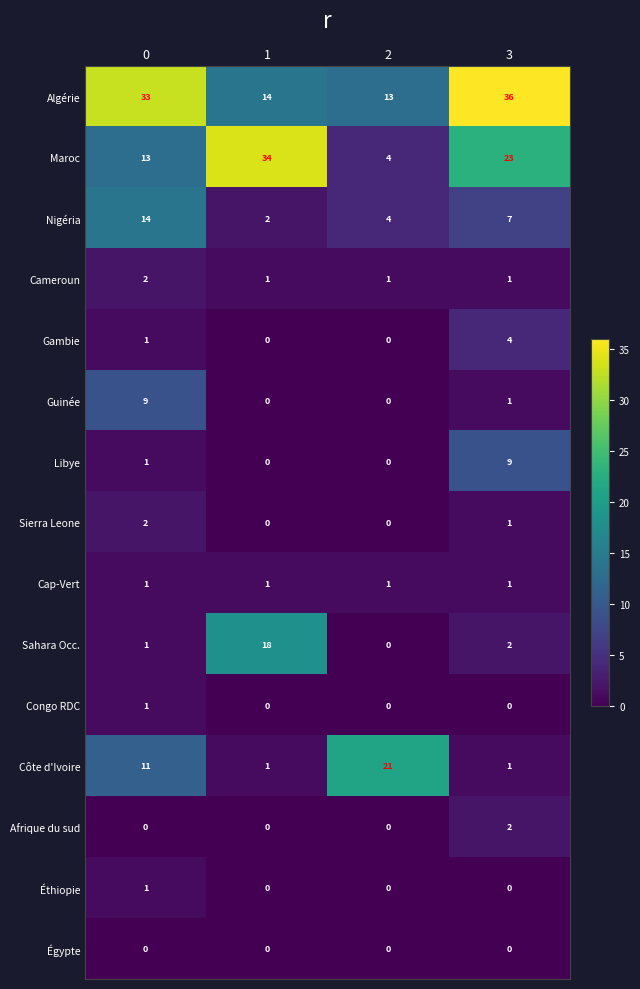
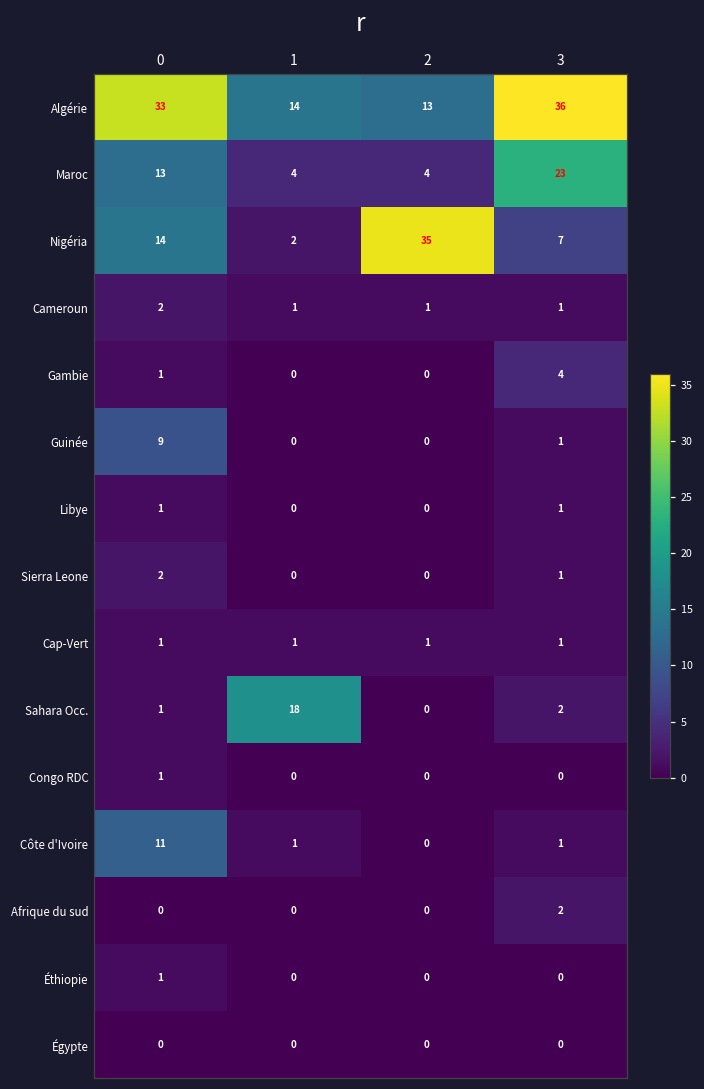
  {
    "Algérie": {
      "0": 33,
      "1": 14,
      "2": 13,
      "3": 36
    },
    "Maroc": {
      "0": 13,
-     "1": 34,
+     "1": 4,
      "2": 4,
      "3": 23
    },
    "Nigéria": {
      "0": 14,
      "1": 2,
-     "2": 4,
+     "2": 35,
      "3": 7
    },
    "Cameroun": {
      "0": 2,
      "1": 1,
      "2": 1,
      "3": 1
    },
    "Gambie": {
      "0": 1,
      "1": 0,
      "2": 0,
      "3": 4
    },
    "Guinée": {
      "0": 9,
      "1": 0,
      "2": 0,
      "3": 1
    },
    "Libye": {
      "0": 1,
      "1": 0,
      "2": 0,
-     "3": 9
+     "3": 1
    },
    "Sierra Leone": {
      "0": 2,
      "1": 0,
      "2": 0,
      "3": 1
    },
    "Cap-Vert": {
      "0": 1,
      "1": 1,
      "2": 1,
      "3": 1
    },
    "Sahara Occ.": {
      "0": 1,
      "1": 18,
      "2": 0,
      "3": 2
    },
    "Congo RDC": {
      "0": 1,
      "1": 0,
      "2": 0,
      "3": 0
    },
    "Côte d'Ivoire": {
      "0": 11,
      "1": 1,
-     "2": 21,
+     "2": 0,
      "3": 1
    },
    "Afrique du sud": {
      "0": 0,
      "1": 0,
      "2": 0,
      "3": 2
    },
    "Éthiopie": {
      "0": 1,
      "1": 0,
      "2": 0,
      "3": 0
    },
    "Égypte": {
      "0": 0,
      "1": 0,
      "2": 0,
      "3": 0
    }
  }
